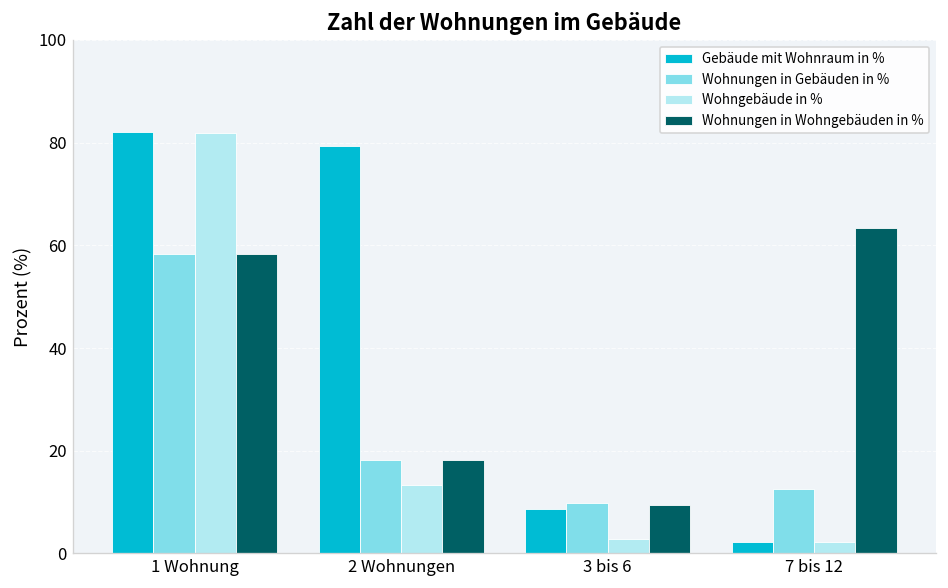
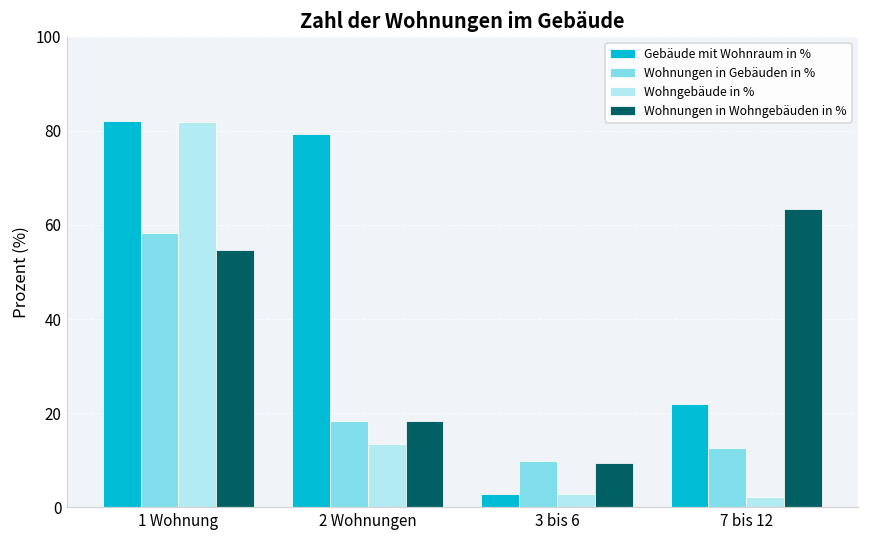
  {
    "Gebäude mit Wohnraum in %": {
      "1 Wohnung": 82,
      "2 Wohnungen": 79,
-     "3 bis 6": 9,
-     "7 bis 12": 2
+     "3 bis 6": 3,
+     "7 bis 12": 22
    },
    "Wohnungen in Wohngebäuden in %": {
-     "1 Wohnung": 58,
+     "1 Wohnung": 55,
      "2 Wohnungen": 18,
      "3 bis 6": 10,
      "7 bis 12": 63
    }
  }
